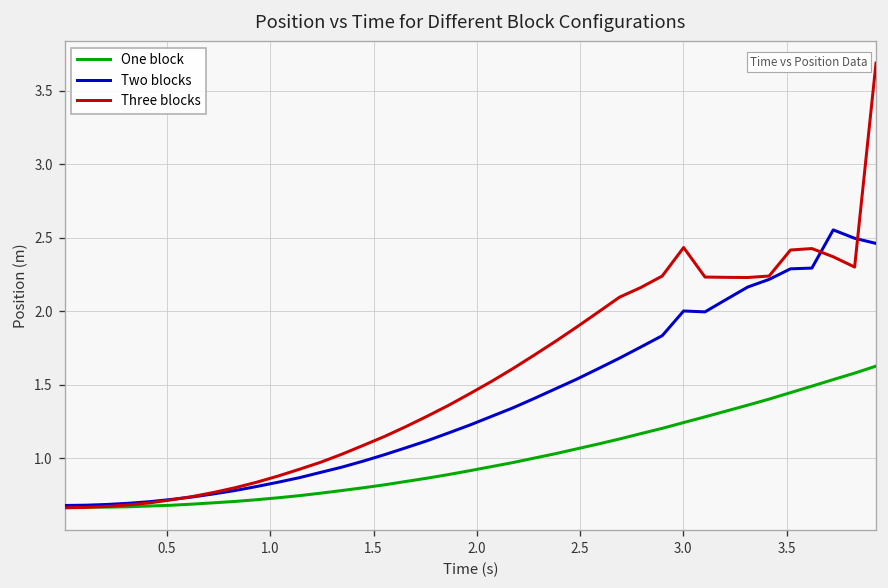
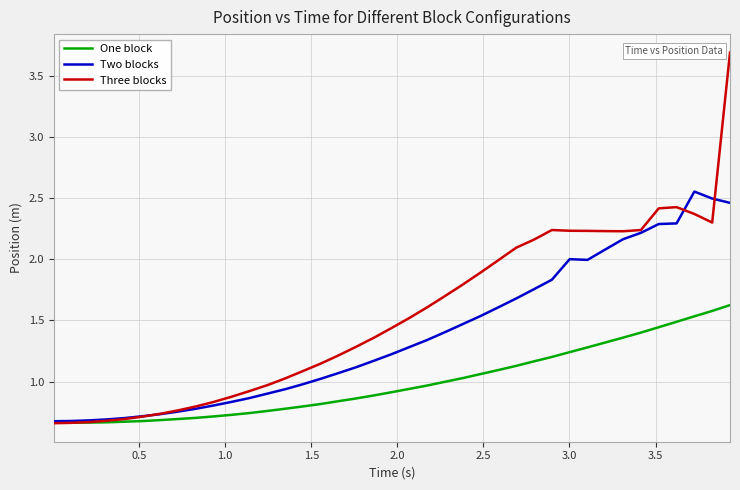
  {
    "One block": {
      "3.0": 1.24
    },
    "Two blocks": {
      "3.0": 2.00
    },
    "Three blocks": {
-     "3.0": 2.43
+     "3.0": 2.23
    }
  }
